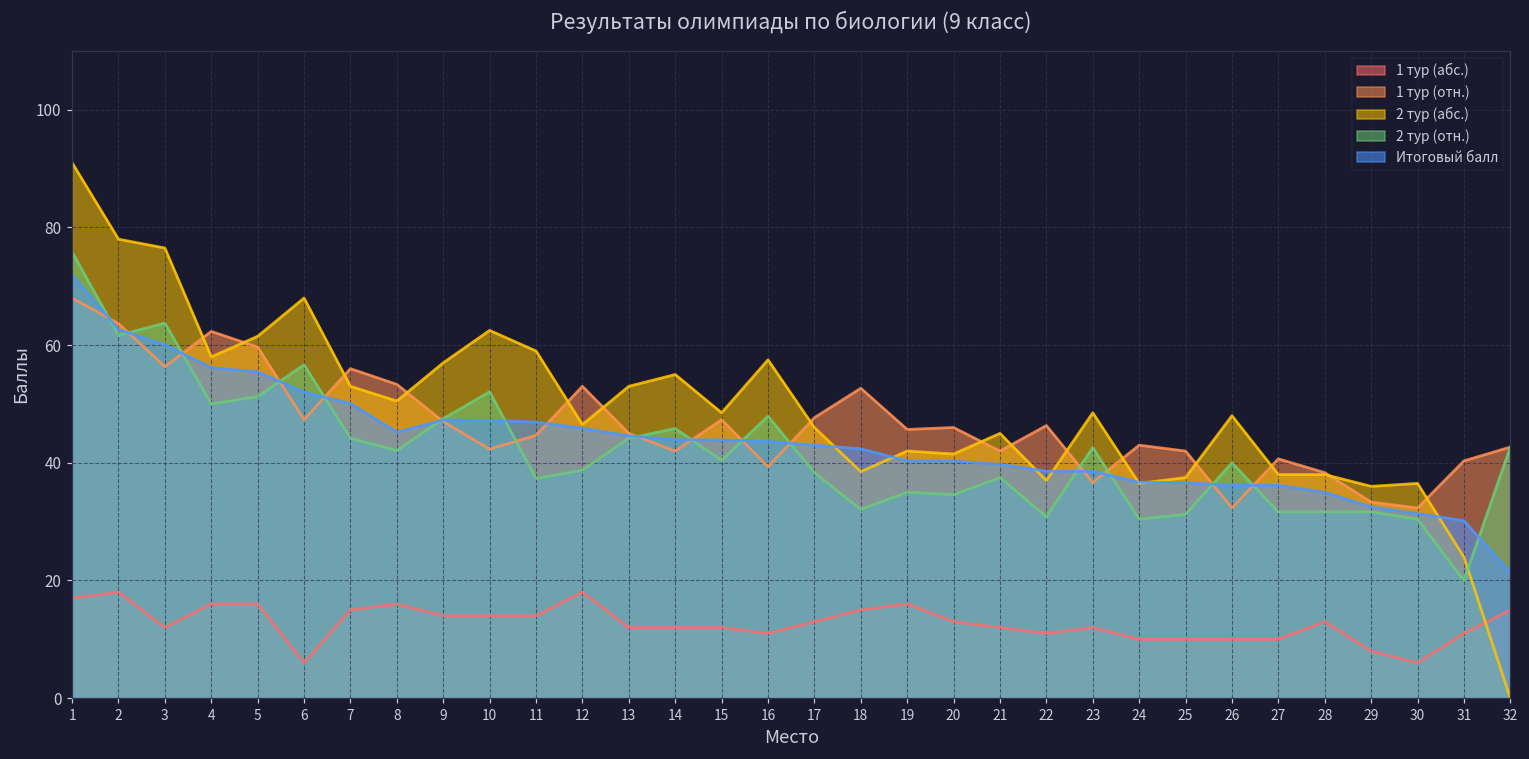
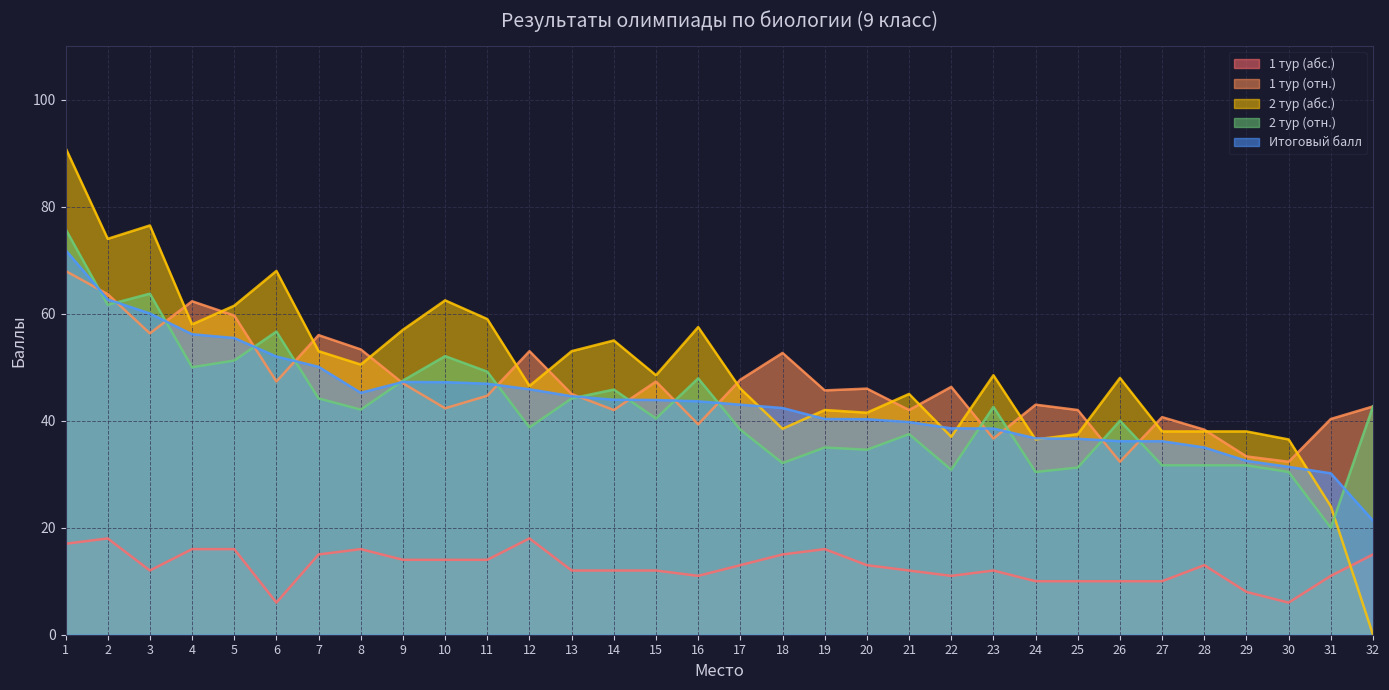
  {
    "2 тур (абс.)": {
      "1": 91,
-     "2": 78,
+     "2": 74,
      "3": 77,
      "4": 58,
      "5": 62,
      "6": 68,
      "7": 53,
      "8": 51,
      "9": 57,
      "10": 63,
      "11": 59,
      "12": 47,
      "13": 53,
      "14": 55,
      "15": 49,
      "16": 58,
      "17": 46,
      "18": 39,
      "19": 42,
      "20": 42,
      "21": 45,
      "22": 37,
      "23": 49,
      "25": 38,
      "26": 48,
      "27": 38,
-     "29": 36,
+     "29": 38,
      "30": 37,
      "31": 24,
      "32": 0
    },
    "2 тур (отн.)": {
      "1": 76,
      "2": 62,
      "3": 64,
      "4": 50,
      "5": 51,
      "6": 57,
      "7": 44,
      "8": 42,
      "10": 52,
-     "11": 37,
+     "11": 49,
      "12": 39,
      "14": 46,
      "15": 40,
      "16": 48,
      "17": 38,
      "18": 32,
      "19": 35,
      "20": 35,
      "21": 38,
      "22": 31,
      "23": 43,
      "24": 30,
      "25": 31,
      "26": 40,
      "27": 32,
      "28": 32,
      "29": 32,
      "30": 30,
      "31": 20
    },
    "Итоговый балл": {
      "1": 72,
      "2": 63,
      "3": 60,
      "4": 56,
      "5": 55,
      "6": 52,
      "7": 50,
      "8": 45,
      "10": 47,
      "11": 47,
      "12": 46,
      "14": 44,
      "15": 44,
      "16": 44,
      "17": 43,
      "18": 42,
      "19": 40,
      "20": 40,
      "21": 40,
      "22": 39,
      "23": 39,
      "25": 37,
      "26": 36,
      "27": 36,
      "28": 35,
      "29": 33,
      "30": 31,
      "31": 30,
      "32": 21
    }
  }
